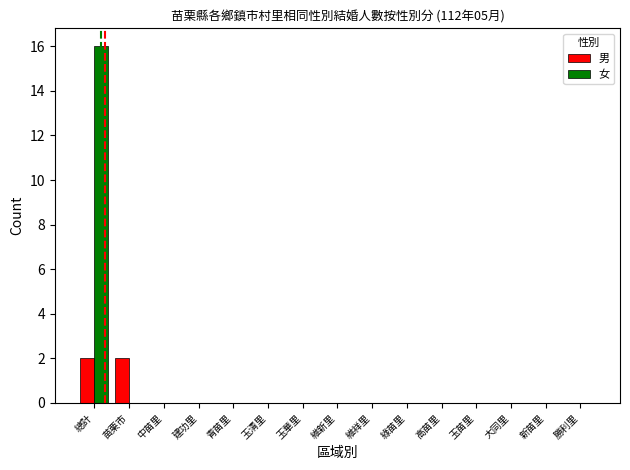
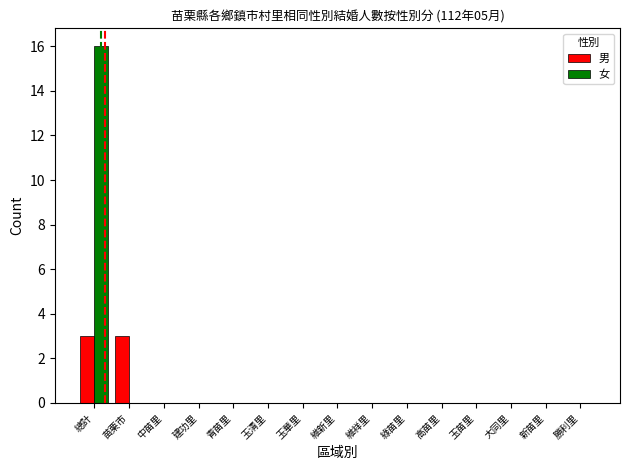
  {
    "男": {
-     "總計": 2,
-     "苗栗市": 2,
+     "總計": 3,
+     "苗栗市": 3,
      "中苗里": 0,
      "建功里": 0,
      "青苗里": 0,
      "玉清里": 0,
      "玉華里": 0,
      "維新里": 0,
      "維祥里": 0,
      "綠苗里": 0,
      "高苗里": 0,
      "玉苗里": 0,
      "大同里": 0,
      "新苗里": 0,
      "勝利里": 0
    },
    "女": {
      "總計": 16,
      "苗栗市": 0,
      "中苗里": 0,
      "建功里": 0,
      "青苗里": 0,
      "玉清里": 0,
      "玉華里": 0,
      "維新里": 0,
      "維祥里": 0,
      "綠苗里": 0,
      "高苗里": 0,
      "玉苗里": 0,
      "大同里": 0,
      "新苗里": 0,
      "勝利里": 0
    }
  }
